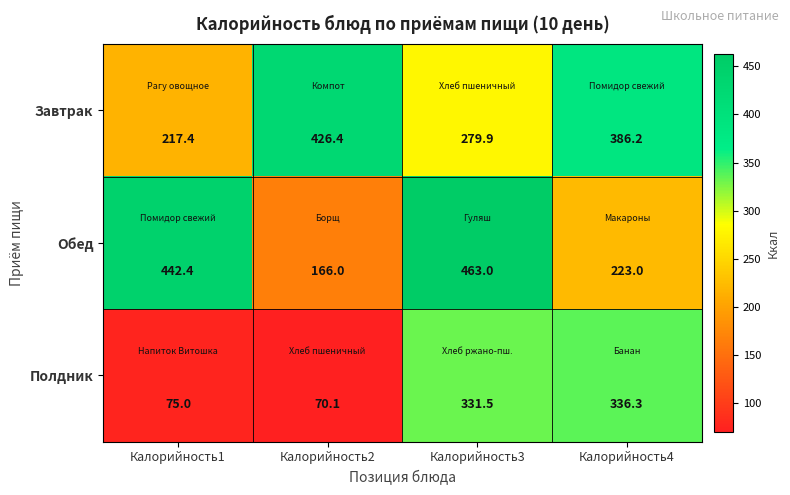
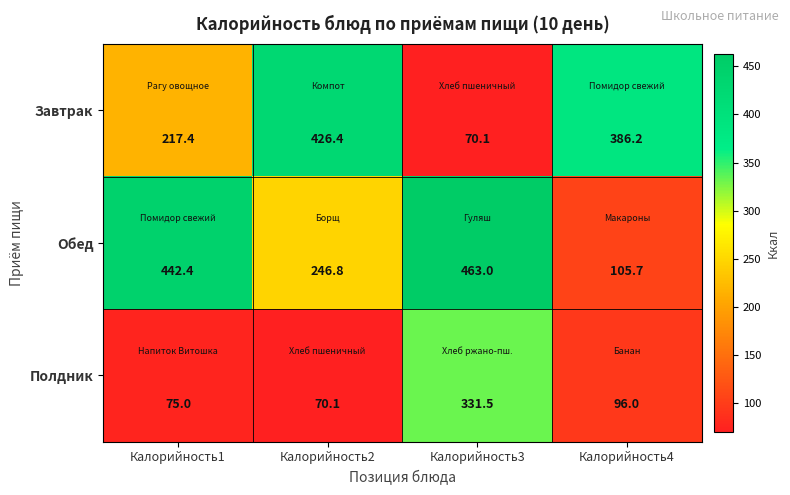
  {
    "Завтрак": {
-     "Калорийность3": 279.9
+     "Калорийность3": 70.1
    },
    "Обед": {
-     "Калорийность2": 166.0,
-     "Калорийность4": 223.0
+     "Калорийность2": 246.8,
+     "Калорийность4": 105.7
    },
    "Полдник": {
-     "Калорийность4": 336.3
+     "Калорийность4": 96.0
    }
  }
